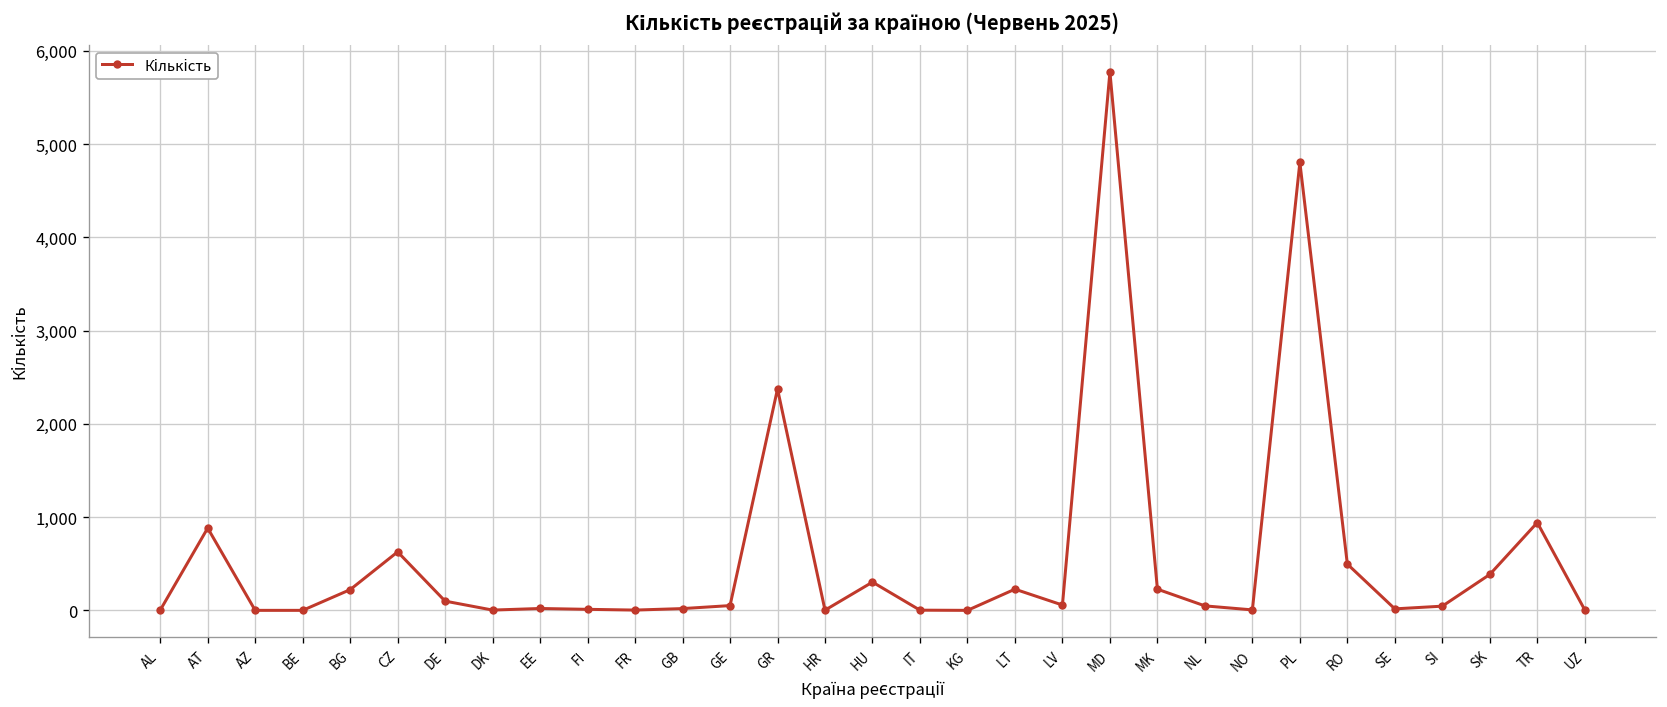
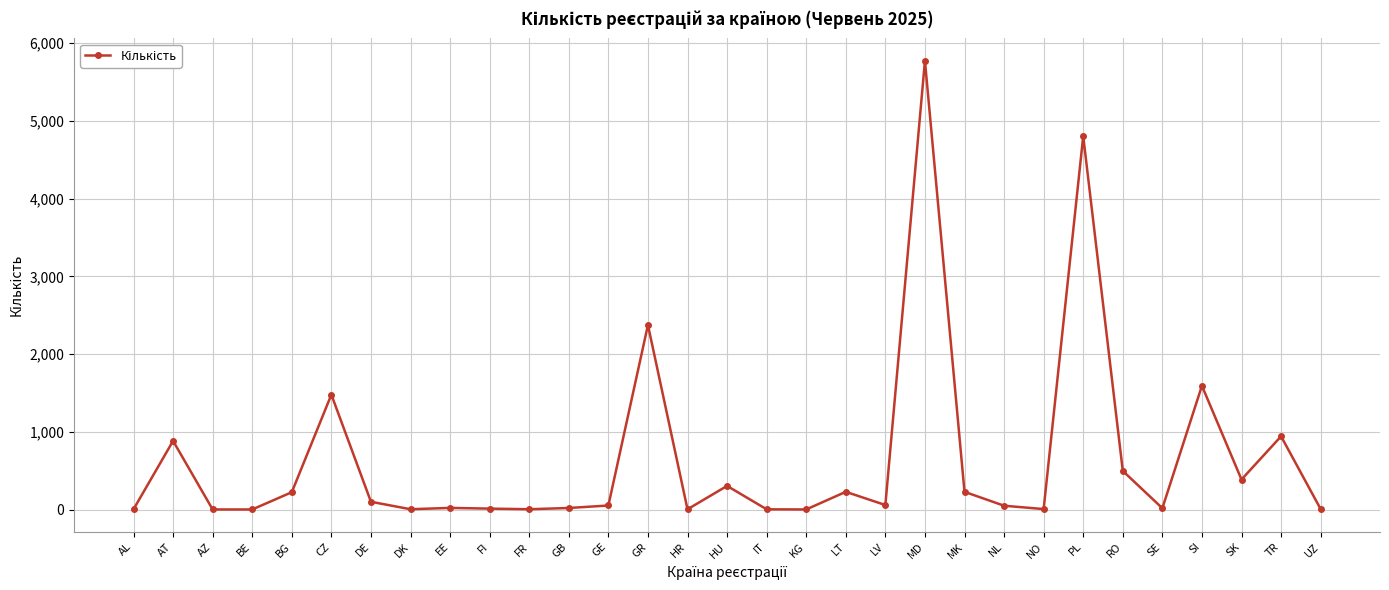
  {
    "AL": "0",
    "AT": "900",
    "AZ": "0",
    "BE": "0",
    "BG": "200",
-   "CZ": "600",
+   "CZ": "1,500",
    "DE": "100",
    "DK": "0",
    "EE": "0",
    "FI": "0",
    "FR": "0",
    "GB": "0",
    "GE": "100",
    "GR": "2,400",
    "HR": "0",
    "HU": "300",
    "IT": "0",
    "KG": "0",
    "LT": "200",
    "LV": "100",
    "MD": "5,800",
    "MK": "200",
    "NL": "0",
    "NO": "0",
    "PL": "4,800",
    "RO": "500",
    "SE": "0",
-   "SI": "0",
+   "SI": "1,600",
    "SK": "400",
    "TR": "900",
    "UZ": "0"
  }
